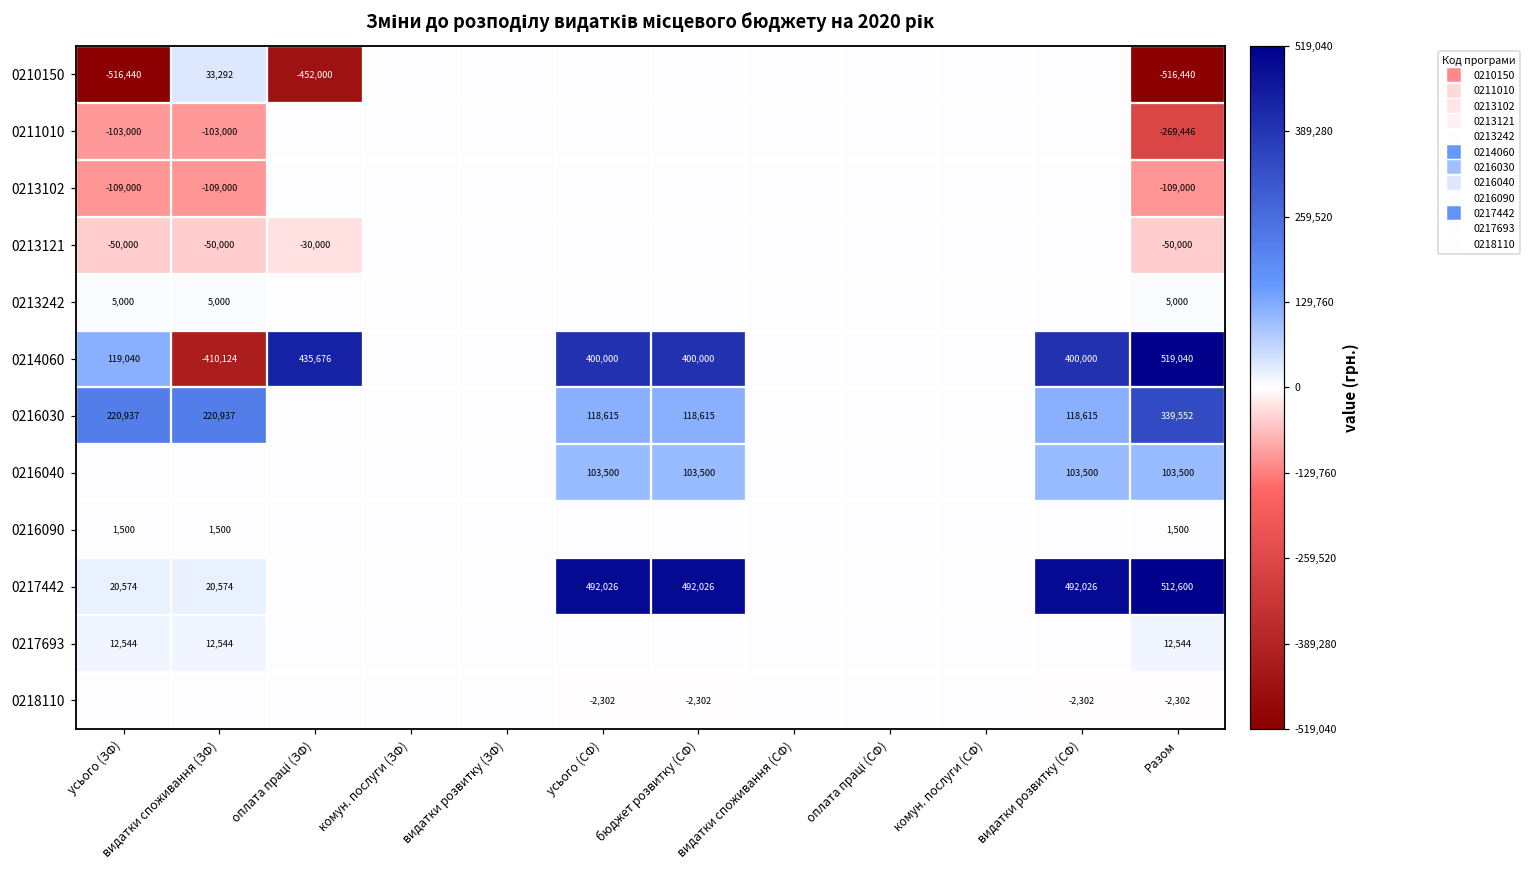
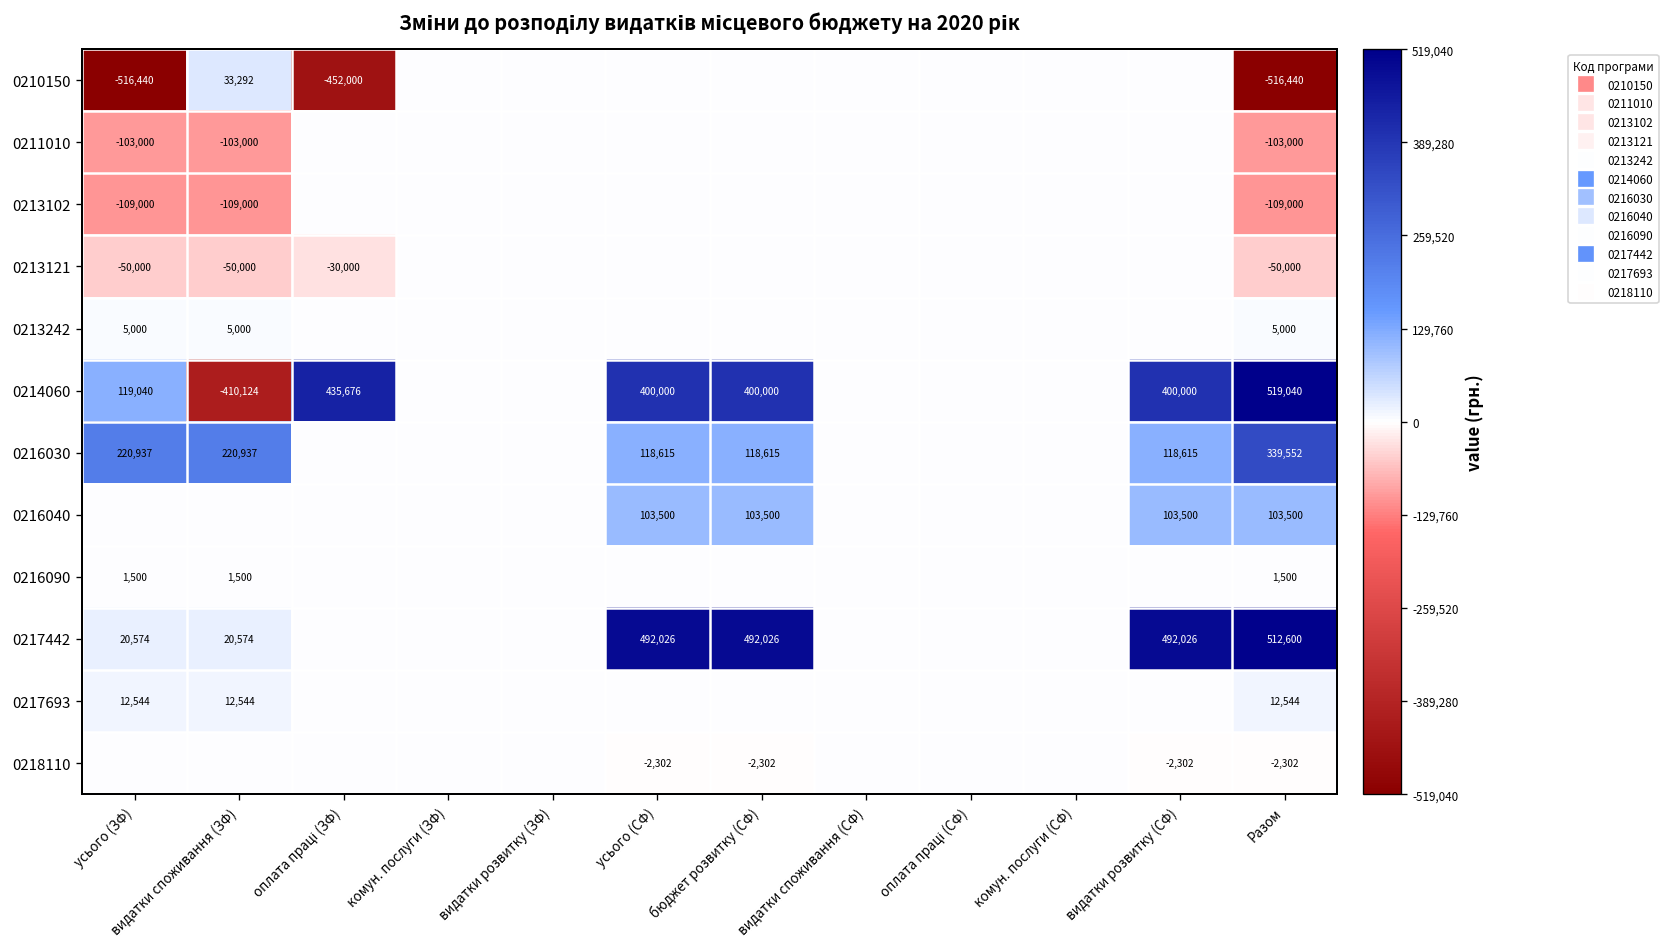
  {
    "0210150": {
      "усього (ЗФ)": "-516,440",
      "видатки споживання (ЗФ)": "33,292",
      "оплата праці (ЗФ)": "-452,000",
      "Разом": "-516,440"
    },
    "0211010": {
      "усього (ЗФ)": "-103,000",
      "видатки споживання (ЗФ)": "-103,000",
-     "Разом": "-269,446"
+     "Разом": "-103,000"
    },
    "0213102": {
      "усього (ЗФ)": "-109,000",
      "видатки споживання (ЗФ)": "-109,000",
      "Разом": "-109,000"
    },
    "0213121": {
      "усього (ЗФ)": "-50,000",
      "видатки споживання (ЗФ)": "-50,000",
      "оплата праці (ЗФ)": "-30,000",
      "Разом": "-50,000"
    },
    "0213242": {
      "усього (ЗФ)": "5,000",
      "видатки споживання (ЗФ)": "5,000",
      "Разом": "5,000"
    },
    "0214060": {
      "усього (ЗФ)": "119,040",
      "видатки споживання (ЗФ)": "-410,124",
      "оплата праці (ЗФ)": "435,676",
      "усього (СФ)": "400,000",
      "бюджет розвитку (СФ)": "400,000",
      "видатки розвитку (СФ)": "400,000",
      "Разом": "519,040"
    },
    "0216030": {
      "усього (ЗФ)": "220,937",
      "видатки споживання (ЗФ)": "220,937",
      "усього (СФ)": "118,615",
      "бюджет розвитку (СФ)": "118,615",
      "видатки розвитку (СФ)": "118,615",
      "Разом": "339,552"
    },
    "0216040": {
      "усього (СФ)": "103,500",
      "бюджет розвитку (СФ)": "103,500",
      "видатки розвитку (СФ)": "103,500",
      "Разом": "103,500"
    },
    "0216090": {
      "усього (ЗФ)": "1,500",
      "видатки споживання (ЗФ)": "1,500",
      "Разом": "1,500"
    },
    "0217442": {
      "усього (ЗФ)": "20,574",
      "видатки споживання (ЗФ)": "20,574",
      "усього (СФ)": "492,026",
      "бюджет розвитку (СФ)": "492,026",
      "видатки розвитку (СФ)": "492,026",
      "Разом": "512,600"
    },
    "0217693": {
      "усього (ЗФ)": "12,544",
      "видатки споживання (ЗФ)": "12,544",
      "Разом": "12,544"
    },
    "0218110": {
      "усього (СФ)": "-2,302",
      "бюджет розвитку (СФ)": "-2,302",
      "видатки розвитку (СФ)": "-2,302",
      "Разом": "-2,302"
    }
  }
